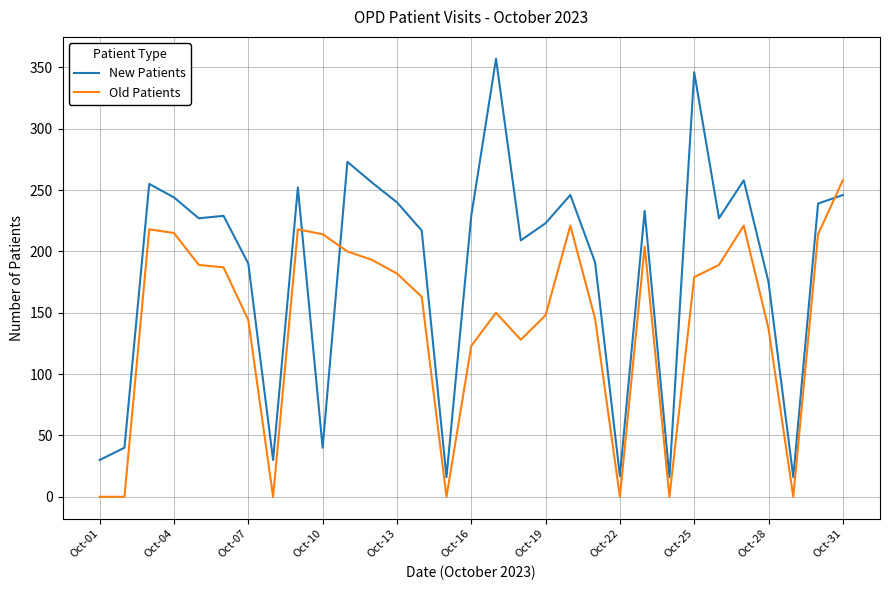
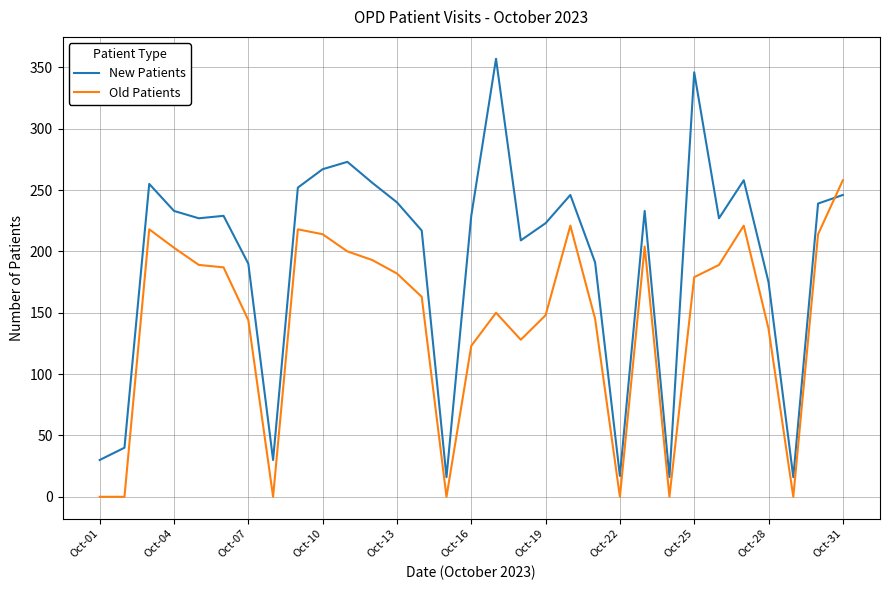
  {
    "New Patients": {
      "Oct-01": 30,
-     "Oct-04": 244,
+     "Oct-04": 233,
      "Oct-07": 190,
-     "Oct-10": 40,
+     "Oct-10": 267,
      "Oct-13": 240,
      "Oct-16": 229,
      "Oct-19": 223,
      "Oct-22": 17,
      "Oct-25": 346,
      "Oct-28": 175,
      "Oct-31": 246
    },
    "Old Patients": {
      "Oct-01": 0,
-     "Oct-04": 215,
+     "Oct-04": 203,
      "Oct-07": 144,
      "Oct-10": 214,
      "Oct-13": 182,
      "Oct-16": 123,
      "Oct-19": 148,
      "Oct-22": 0,
      "Oct-25": 179,
      "Oct-28": 137,
      "Oct-31": 258
    }
  }
